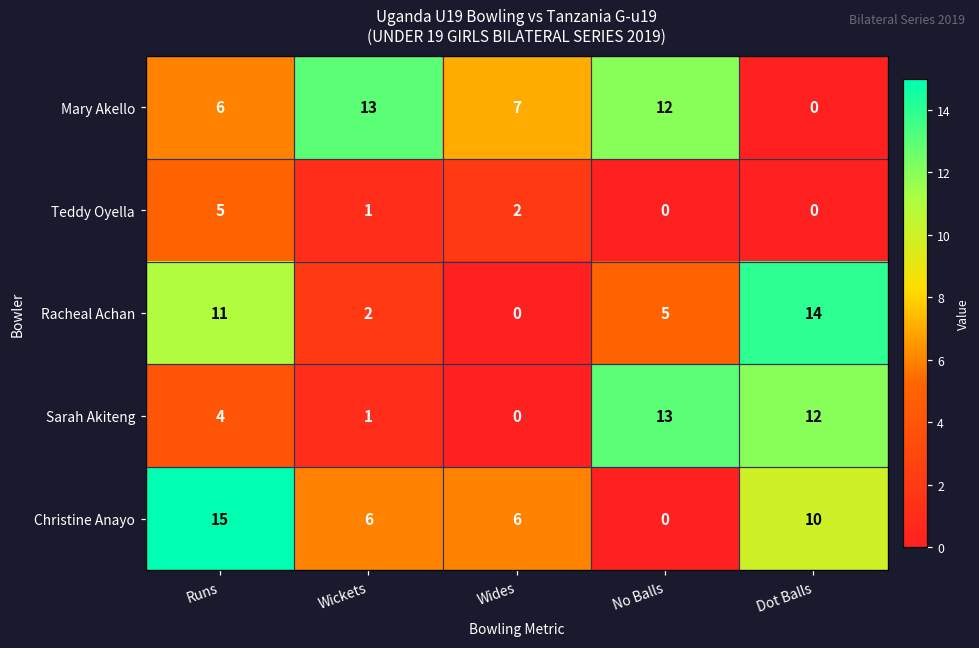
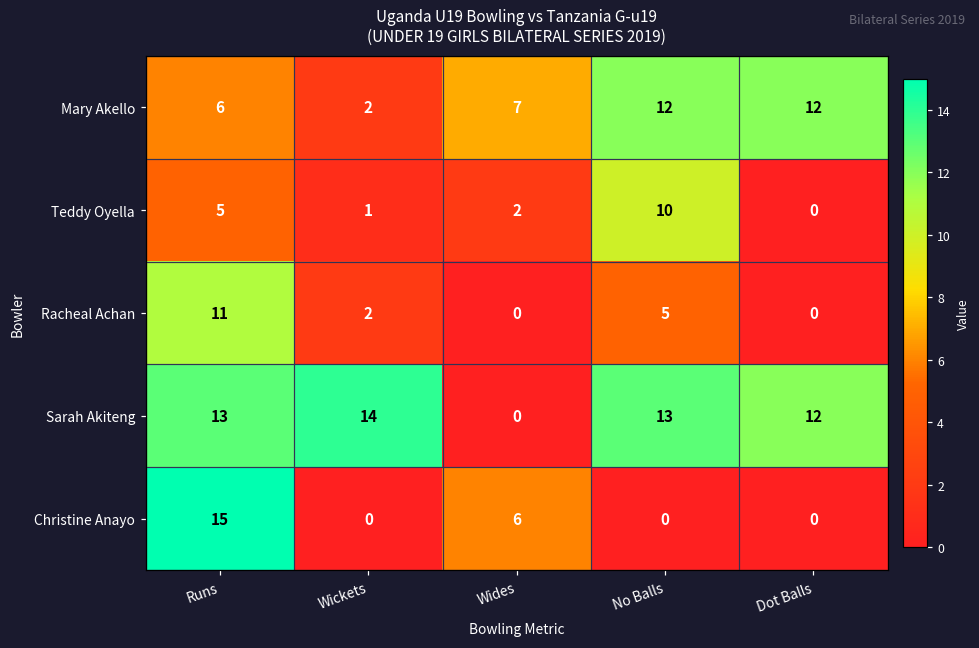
  {
    "Mary Akello": {
      "Runs": 6,
-     "Wickets": 13,
+     "Wickets": 2,
      "Wides": 7,
      "No Balls": 12,
-     "Dot Balls": 0
+     "Dot Balls": 12
    },
    "Teddy Oyella": {
      "Runs": 5,
      "Wickets": 1,
      "Wides": 2,
-     "No Balls": 0,
+     "No Balls": 10,
      "Dot Balls": 0
    },
    "Racheal Achan": {
      "Runs": 11,
      "Wickets": 2,
      "Wides": 0,
      "No Balls": 5,
-     "Dot Balls": 14
+     "Dot Balls": 0
    },
    "Sarah Akiteng": {
-     "Runs": 4,
-     "Wickets": 1,
+     "Runs": 13,
+     "Wickets": 14,
      "Wides": 0,
      "No Balls": 13,
      "Dot Balls": 12
    },
    "Christine Anayo": {
      "Runs": 15,
-     "Wickets": 6,
+     "Wickets": 0,
      "Wides": 6,
      "No Balls": 0,
-     "Dot Balls": 10
+     "Dot Balls": 0
    }
  }
